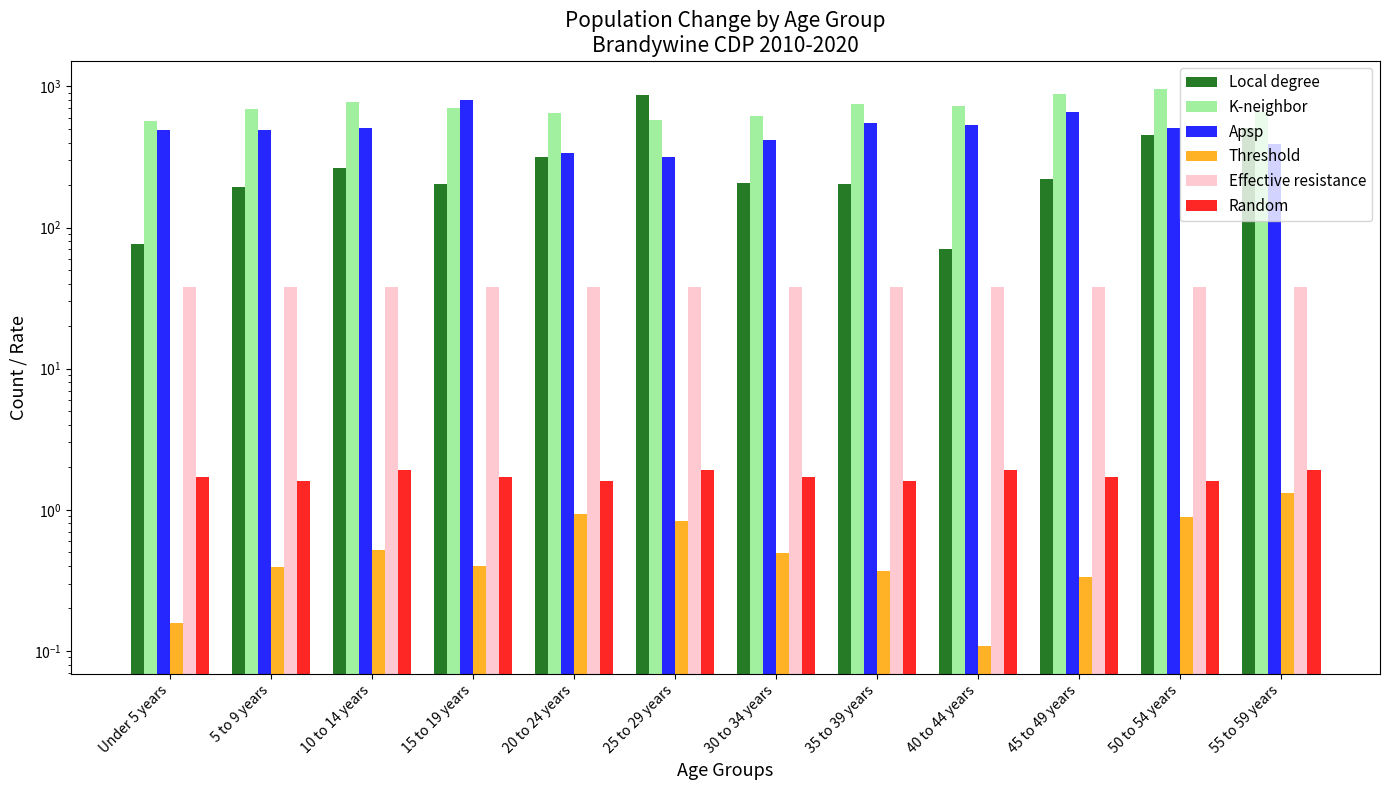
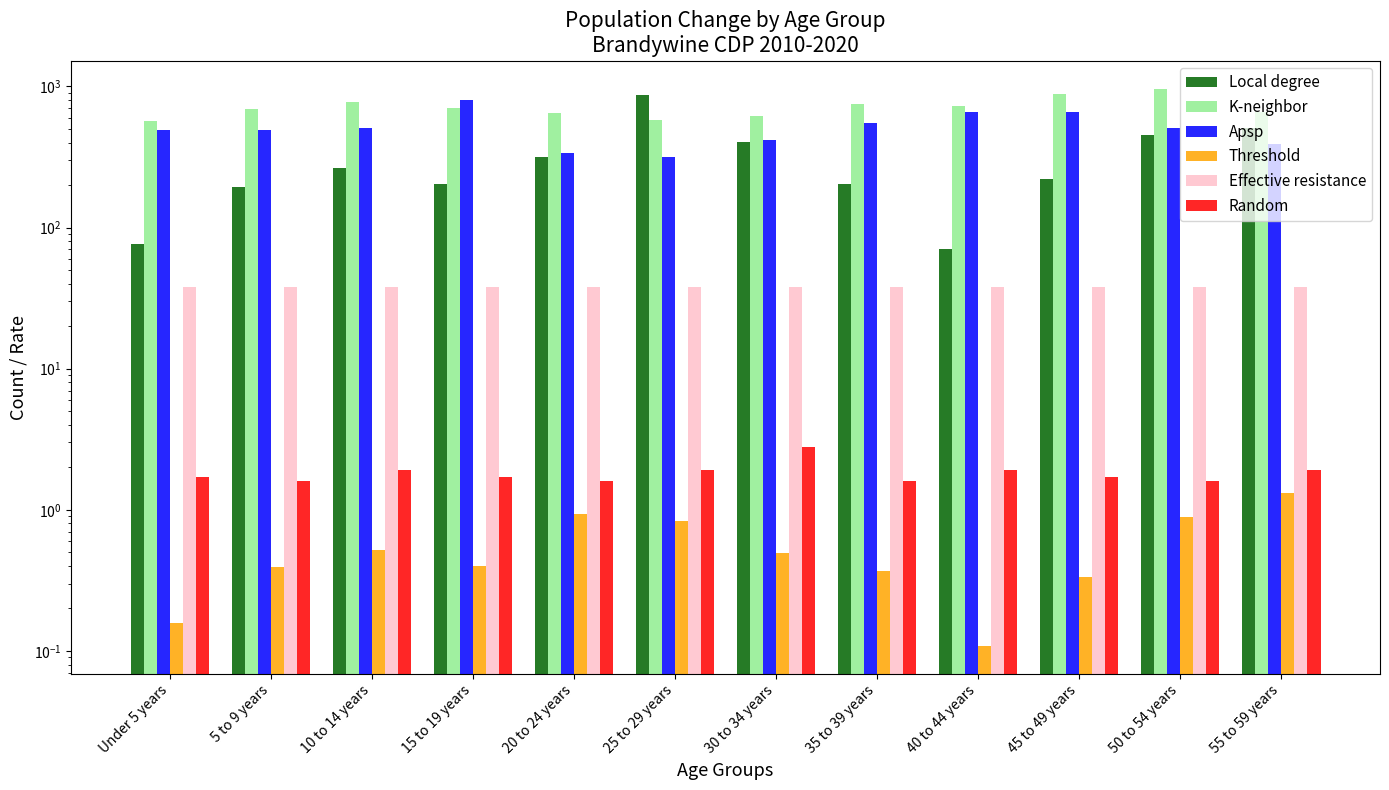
  {
    "Local degree": {
      "Under 5 years": 80,
      "5 to 9 years": 190,
      "10 to 14 years": 270,
      "15 to 19 years": 200,
      "20 to 24 years": 320,
      "25 to 29 years": 900,
-     "30 to 34 years": 210,
+     "30 to 34 years": 410,
      "35 to 39 years": 200,
      "40 to 44 years": 70,
      "45 to 49 years": 220,
      "50 to 54 years": 450
    },
    "K-neighbor": {
      "Under 5 years": 570,
      "5 to 9 years": 700,
      "10 to 14 years": 800,
      "15 to 19 years": 700,
      "20 to 24 years": 700,
      "25 to 29 years": 580,
      "30 to 34 years": 600,
      "35 to 39 years": 800,
      "40 to 44 years": 700,
      "45 to 49 years": 900,
      "50 to 54 years": 1000
    },
    "Apsp": {
      "Under 5 years": 490,
      "5 to 9 years": 490,
      "10 to 14 years": 510,
      "15 to 19 years": 800,
      "20 to 24 years": 340,
      "25 to 29 years": 320,
      "30 to 34 years": 420,
      "35 to 39 years": 550,
-     "40 to 44 years": 540,
+     "40 to 44 years": 700,
      "45 to 49 years": 700,
      "50 to 54 years": 510
    },
    "Threshold": {
      "Under 5 years": 0.16,
      "5 to 9 years": 0.4,
      "10 to 14 years": 0.52,
      "15 to 19 years": 0.4,
      "20 to 24 years": 0.9,
      "25 to 29 years": 0.8,
      "30 to 34 years": 0.5,
      "35 to 39 years": 0.37,
      "40 to 44 years": 0.11,
      "45 to 49 years": 0.33,
      "50 to 54 years": 0.9,
      "55 to 59 years": 1.3
    },
    "Effective resistance": {
      "Under 5 years": 38,
      "5 to 9 years": 38,
      "10 to 14 years": 38,
      "15 to 19 years": 38,
      "20 to 24 years": 38,
      "25 to 29 years": 38,
      "30 to 34 years": 38,
      "35 to 39 years": 38,
      "40 to 44 years": 38,
      "45 to 49 years": 38,
      "50 to 54 years": 38,
      "55 to 59 years": 38
    },
    "Random": {
      "Under 5 years": 1.7,
      "5 to 9 years": 1.6,
      "10 to 14 years": 1.9,
      "15 to 19 years": 1.7,
      "20 to 24 years": 1.6,
      "25 to 29 years": 1.9,
-     "30 to 34 years": 1.7,
+     "30 to 34 years": 2.8,
      "35 to 39 years": 1.6,
      "40 to 44 years": 1.9,
      "45 to 49 years": 1.7,
      "50 to 54 years": 1.6,
      "55 to 59 years": 1.9
    }
  }
